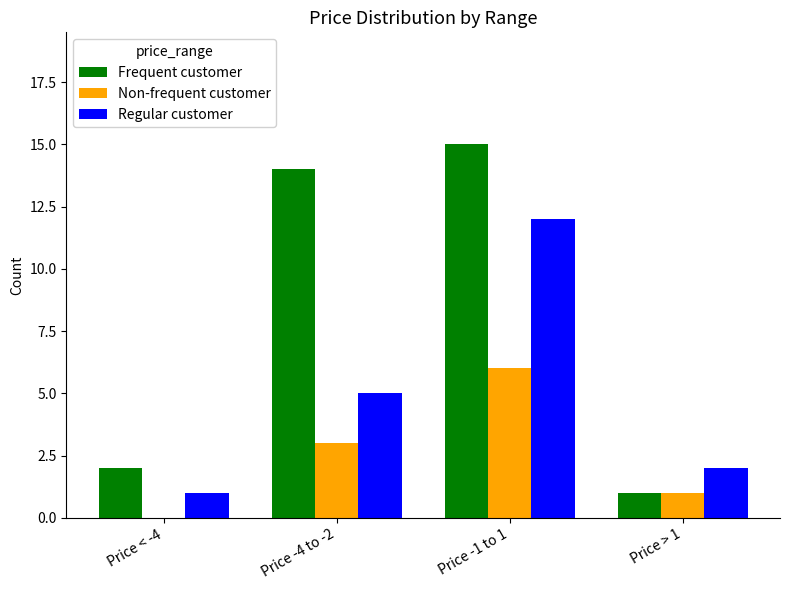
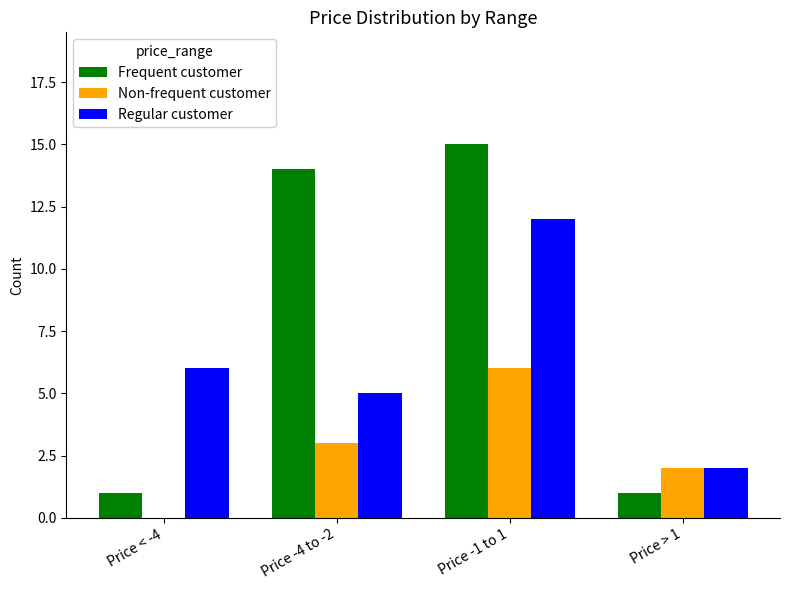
  {
    "Frequent customer": {
-     "Price < -4": 2,
+     "Price < -4": 1,
      "Price -4 to -2": 14,
      "Price -1 to 1": 15,
      "Price > 1": 1
    },
    "Non-frequent customer": {
      "Price < -4": 0,
      "Price -4 to -2": 3,
      "Price -1 to 1": 6,
-     "Price > 1": 1
+     "Price > 1": 2
    },
    "Regular customer": {
-     "Price < -4": 1,
+     "Price < -4": 6,
      "Price -4 to -2": 5,
      "Price -1 to 1": 12,
      "Price > 1": 2
    }
  }
